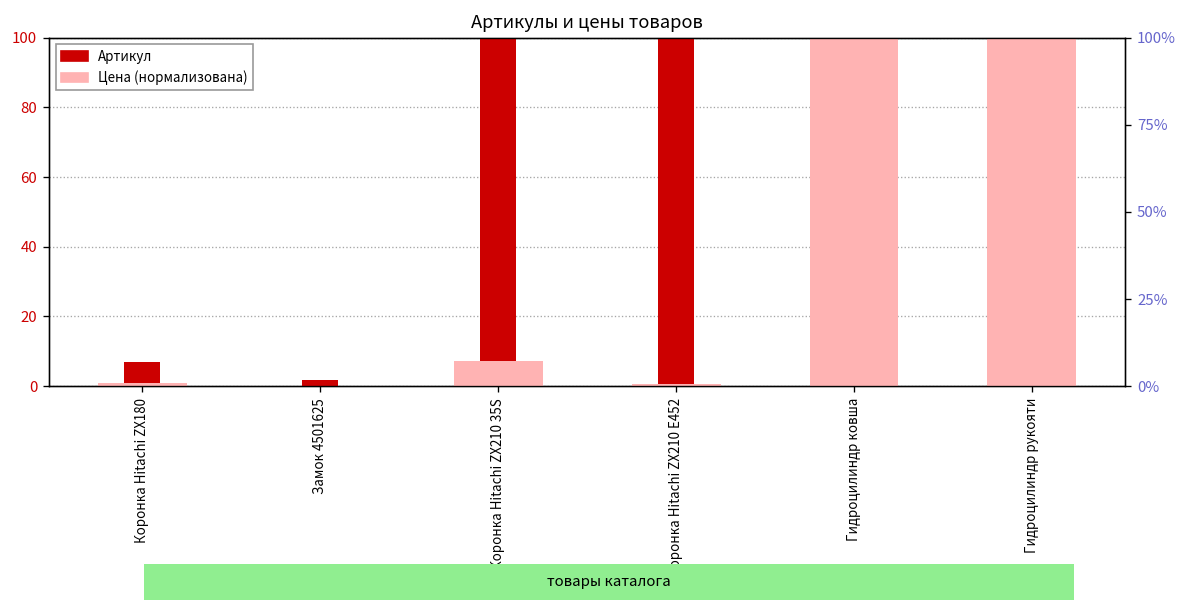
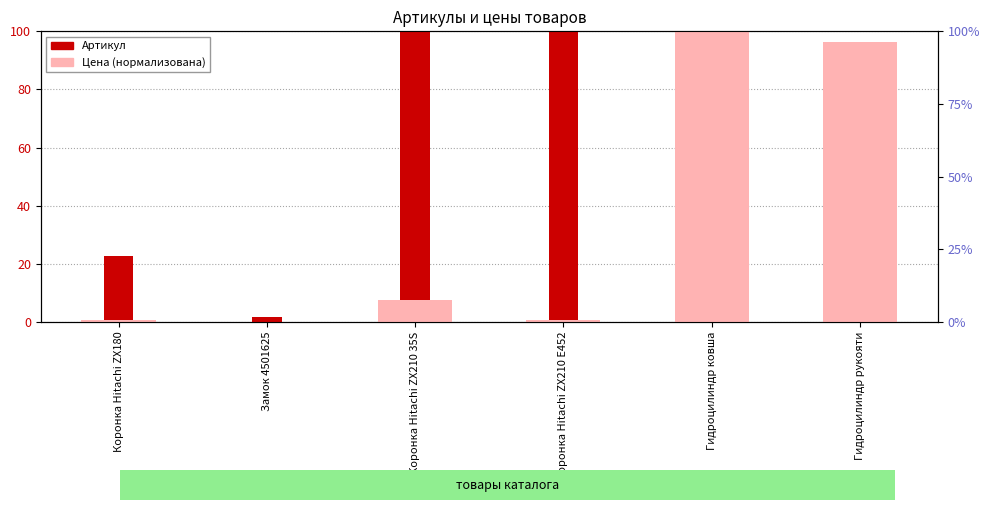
  {
    "Артикул": {
-     "Коронка Hitachi ZX180": "7",
+     "Коронка Hitachi ZX180": "23",
      "Замок 4501625": "2",
      "Коронка Hitachi ZX210 35S": "100",
      "Коронка Hitachi ZX210 E452": "100",
      "Гидроцилиндр ковша": "0",
      "Гидроцилиндр рукояти": "0"
    },
    "Цена (нормализована)": {
      "Коронка Hitachi ZX210 35S": "7%",
      "Гидроцилиндр ковша": "100%",
-     "Гидроцилиндр рукояти": "100%"
+     "Гидроцилиндр рукояти": "96%"
    }
  }
